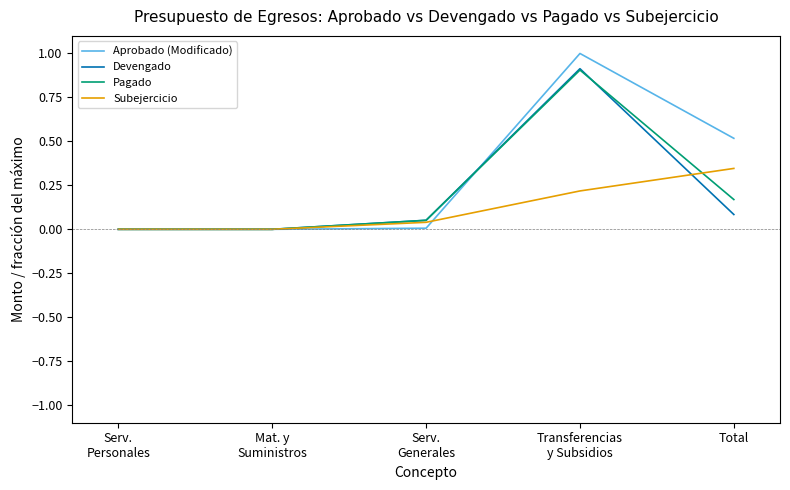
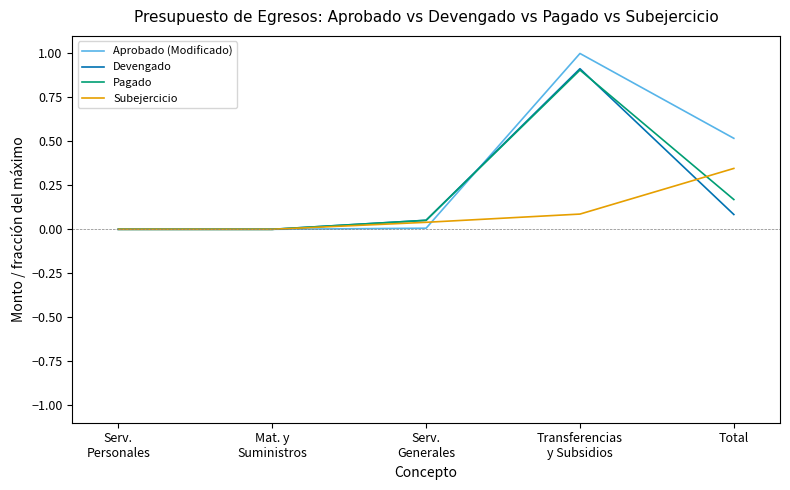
  {
    "Aprobado (Modificado)": {
      "Serv. Generales": 0.01,
      "Transferencias y Subsidios": 1.00,
      "Total": 0.52
    },
    "Devengado": {
      "Total": 0.08
    },
    "Pagado": {
      "Total": 0.17
    },
    "Subejercicio": {
-     "Transferencias y Subsidios": 0.22,
+     "Transferencias y Subsidios": 0.09,
      "Total": 0.35
    }
  }
